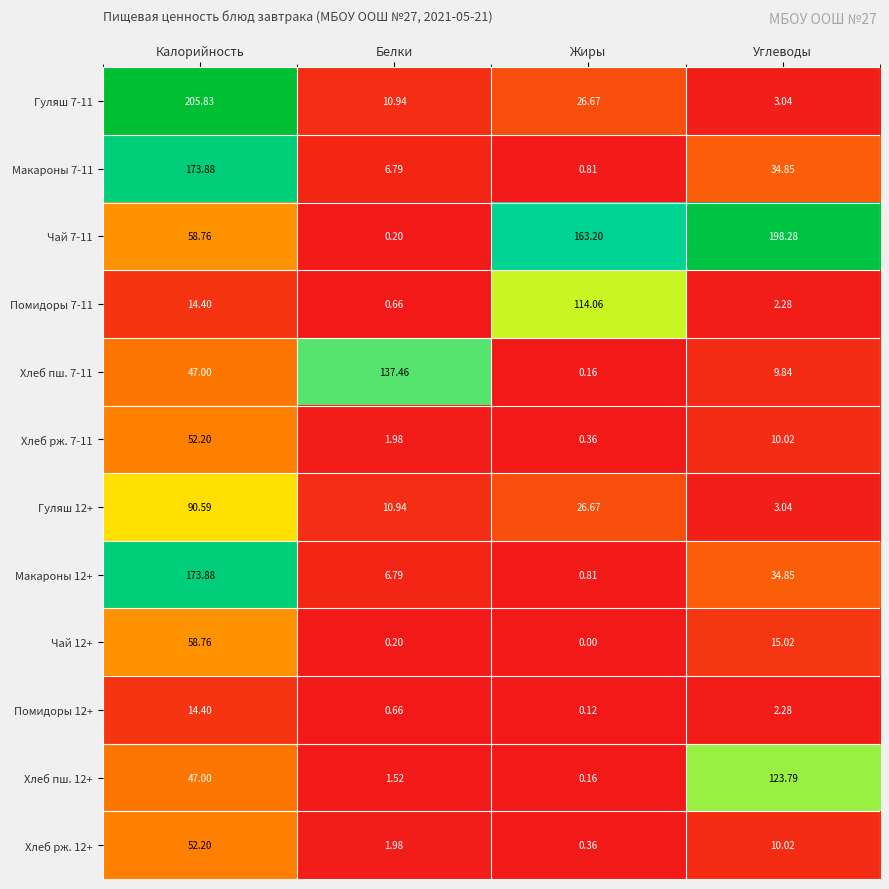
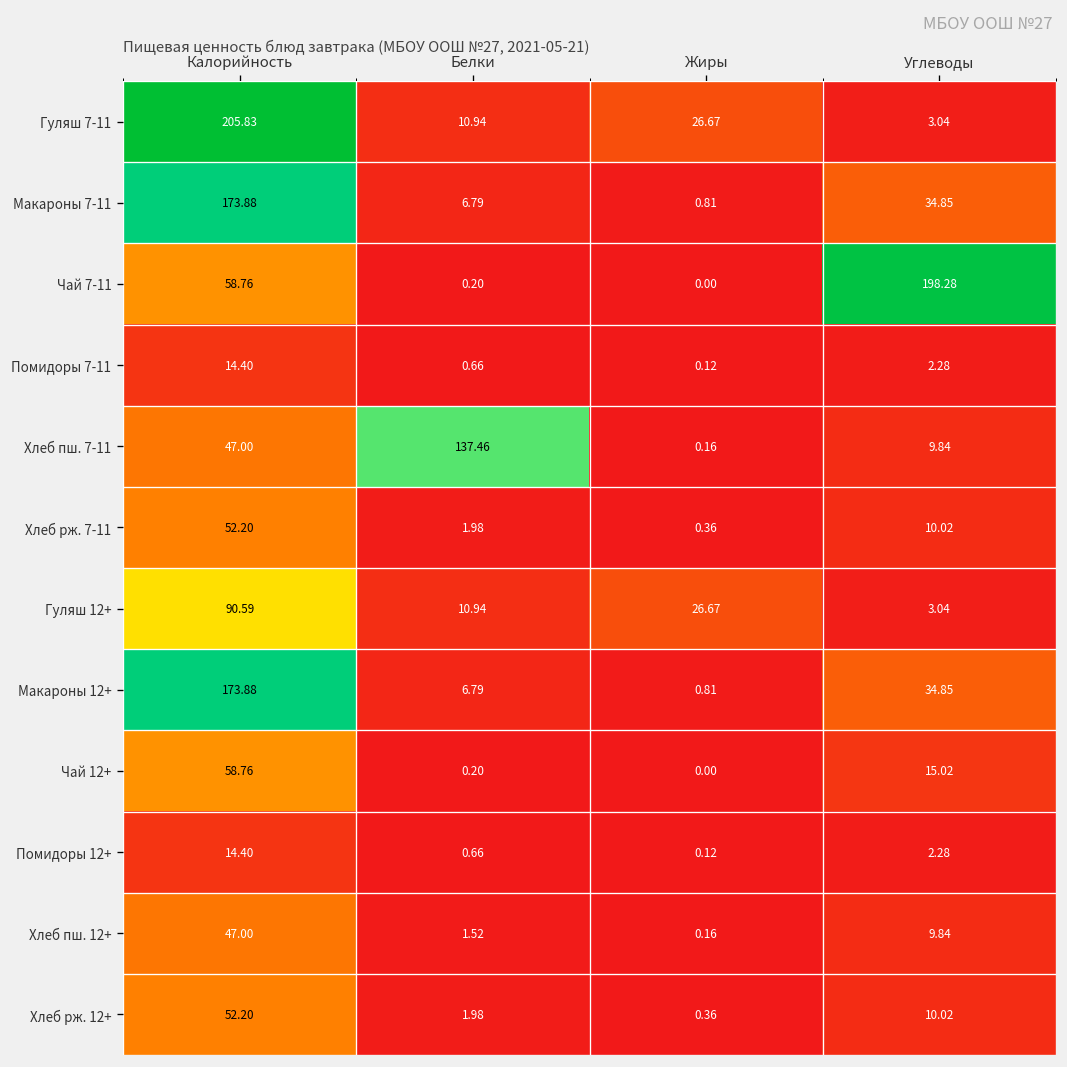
  {
    "Гуляш 7-11": {
      "Калорийность": 205.83,
      "Белки": 10.94,
      "Жиры": 26.67,
      "Углеводы": 3.04
    },
    "Макароны 7-11": {
      "Калорийность": 173.88,
      "Белки": 6.79,
      "Жиры": 0.81,
      "Углеводы": 34.85
    },
    "Чай 7-11": {
      "Калорийность": 58.76,
      "Белки": 0.20,
-     "Жиры": 163.20,
+     "Жиры": 0.00,
      "Углеводы": 198.28
    },
    "Помидоры 7-11": {
      "Калорийность": 14.40,
      "Белки": 0.66,
-     "Жиры": 114.06,
+     "Жиры": 0.12,
      "Углеводы": 2.28
    },
    "Хлеб пш. 7-11": {
      "Калорийность": 47.00,
      "Белки": 137.46,
      "Жиры": 0.16,
      "Углеводы": 9.84
    },
    "Хлеб рж. 7-11": {
      "Калорийность": 52.20,
      "Белки": 1.98,
      "Жиры": 0.36,
      "Углеводы": 10.02
    },
    "Гуляш 12+": {
      "Калорийность": 90.59,
      "Белки": 10.94,
      "Жиры": 26.67,
      "Углеводы": 3.04
    },
    "Макароны 12+": {
      "Калорийность": 173.88,
      "Белки": 6.79,
      "Жиры": 0.81,
      "Углеводы": 34.85
    },
    "Чай 12+": {
      "Калорийность": 58.76,
      "Белки": 0.20,
      "Жиры": 0.00,
      "Углеводы": 15.02
    },
    "Помидоры 12+": {
      "Калорийность": 14.40,
      "Белки": 0.66,
      "Жиры": 0.12,
      "Углеводы": 2.28
    },
    "Хлеб пш. 12+": {
      "Калорийность": 47.00,
      "Белки": 1.52,
      "Жиры": 0.16,
-     "Углеводы": 123.79
+     "Углеводы": 9.84
    },
    "Хлеб рж. 12+": {
      "Калорийность": 52.20,
      "Белки": 1.98,
      "Жиры": 0.36,
      "Углеводы": 10.02
    }
  }
